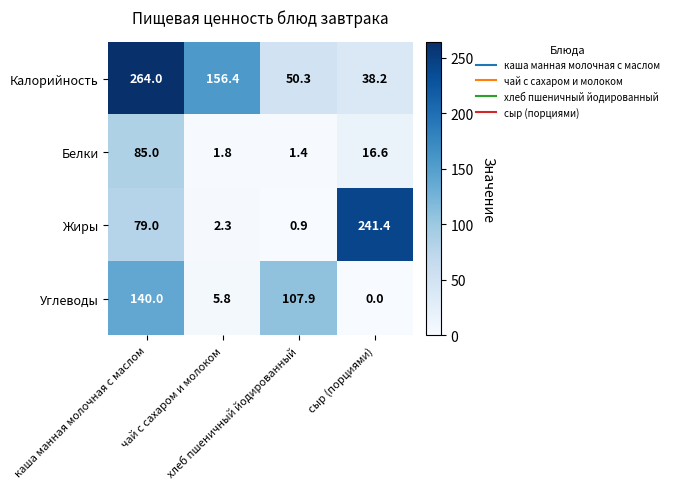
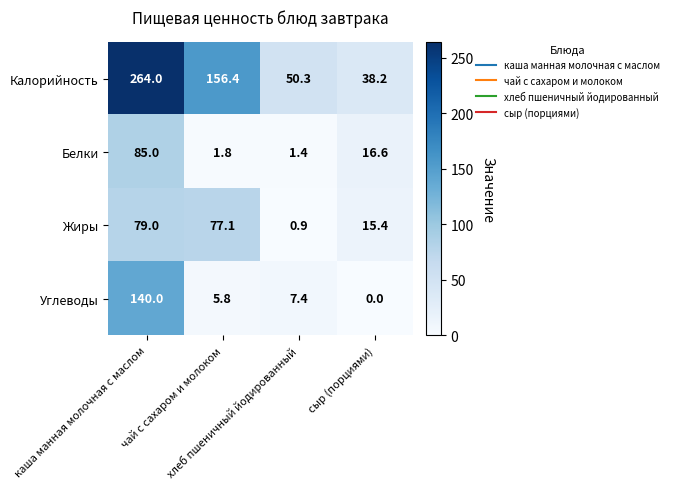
  {
    "Калорийность": {
      "каша манная молочная с маслом": 264.0,
      "чай с сахаром и молоком": 156.4,
      "хлеб пшеничный йодированный": 50.3,
      "сыр (порциями)": 38.2
    },
    "Белки": {
      "каша манная молочная с маслом": 85.0,
      "чай с сахаром и молоком": 1.8,
      "хлеб пшеничный йодированный": 1.4,
      "сыр (порциями)": 16.6
    },
    "Жиры": {
      "каша манная молочная с маслом": 79.0,
-     "чай с сахаром и молоком": 2.3,
+     "чай с сахаром и молоком": 77.1,
      "хлеб пшеничный йодированный": 0.9,
-     "сыр (порциями)": 241.4
+     "сыр (порциями)": 15.4
    },
    "Углеводы": {
      "каша манная молочная с маслом": 140.0,
      "чай с сахаром и молоком": 5.8,
-     "хлеб пшеничный йодированный": 107.9,
+     "хлеб пшеничный йодированный": 7.4,
      "сыр (порциями)": 0.0
    }
  }
